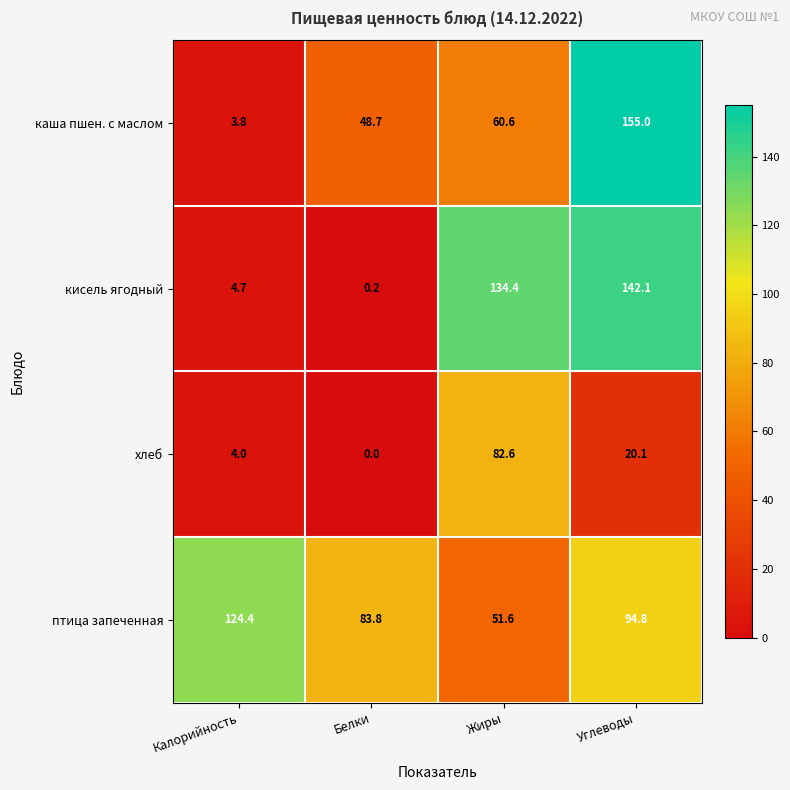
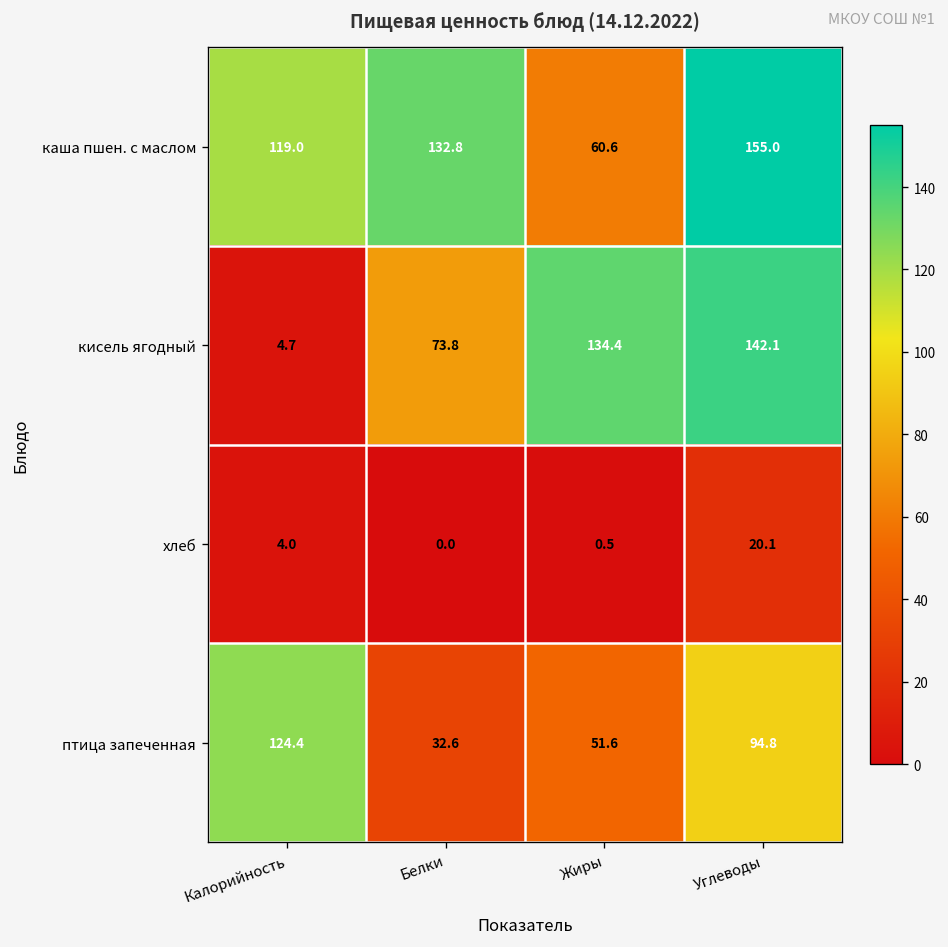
  {
    "каша пшен. с маслом": {
-     "Калорийность": 3.8,
-     "Белки": 48.7,
+     "Калорийность": 119.0,
+     "Белки": 132.8,
      "Жиры": 60.6,
      "Углеводы": 155.0
    },
    "кисель ягодный": {
      "Калорийность": 4.7,
-     "Белки": 0.2,
+     "Белки": 73.8,
      "Жиры": 134.4,
      "Углеводы": 142.1
    },
    "хлеб": {
      "Калорийность": 4.0,
      "Белки": 0.0,
-     "Жиры": 82.6,
+     "Жиры": 0.5,
      "Углеводы": 20.1
    },
    "птица запеченная": {
      "Калорийность": 124.4,
-     "Белки": 83.8,
+     "Белки": 32.6,
      "Жиры": 51.6,
      "Углеводы": 94.8
    }
  }
